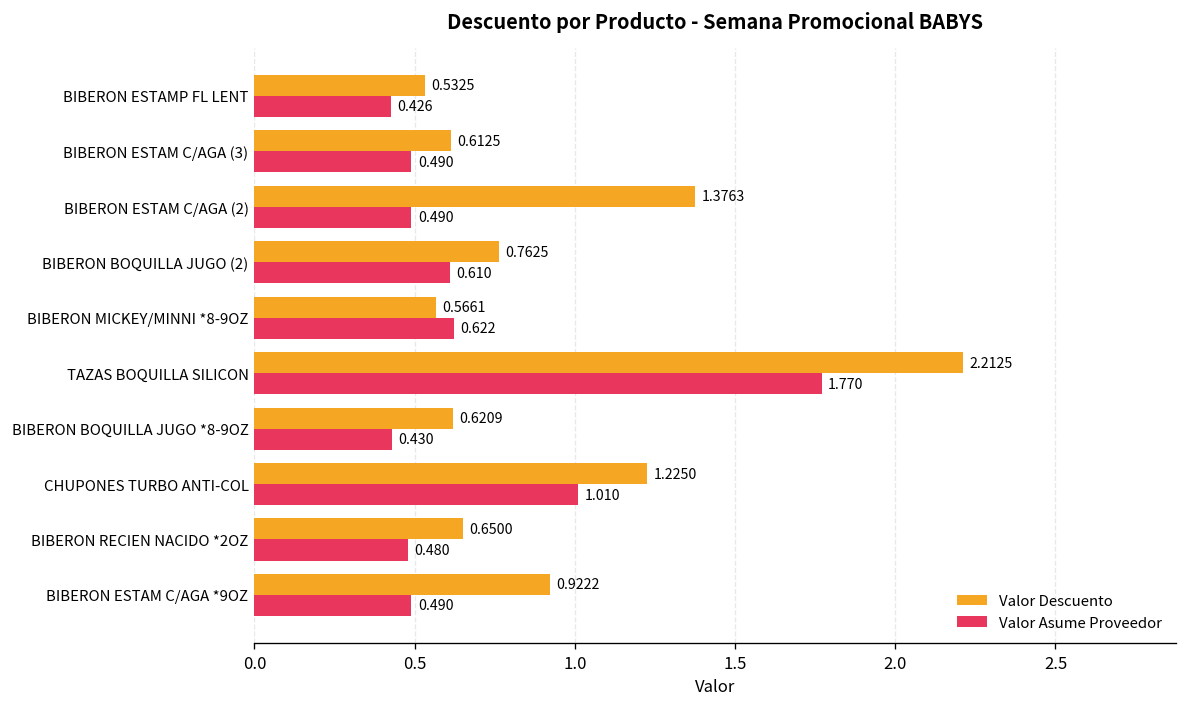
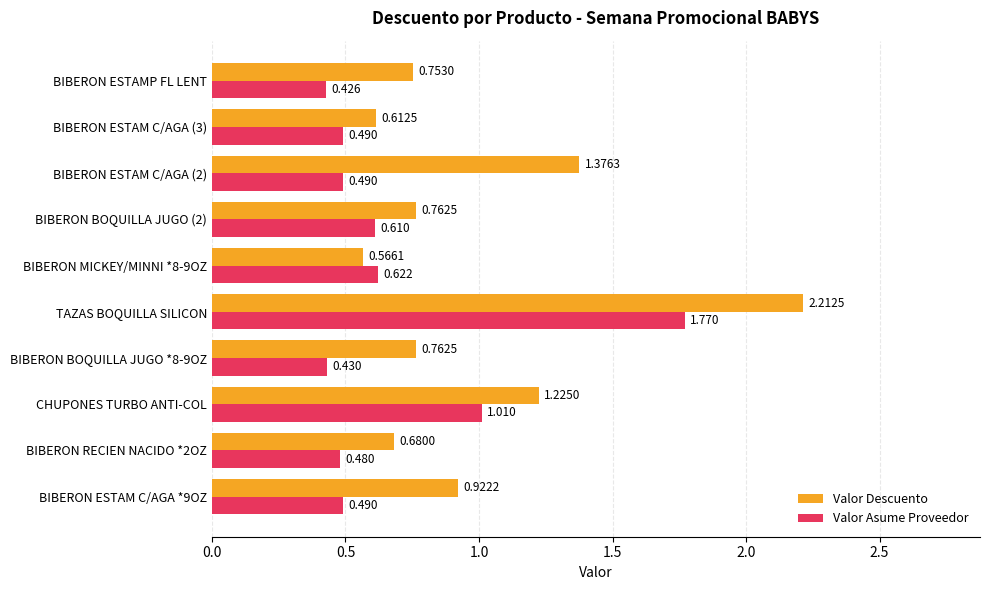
  {
    "Valor Descuento": {
-     "BIBERON ESTAMP FL LENT": 0.5325,
+     "BIBERON ESTAMP FL LENT": 0.7530,
      "BIBERON ESTAM C/AGA (3)": 0.6125,
      "BIBERON ESTAM C/AGA (2)": 1.3763,
      "BIBERON BOQUILLA JUGO (2)": 0.7625,
      "BIBERON MICKEY/MINNI *8-9OZ": 0.5661,
      "TAZAS BOQUILLA SILICON": 2.2125,
-     "BIBERON BOQUILLA JUGO *8-9OZ": 0.6209,
+     "BIBERON BOQUILLA JUGO *8-9OZ": 0.7625,
      "CHUPONES TURBO ANTI-COL": 1.2250,
-     "BIBERON RECIEN NACIDO *2OZ": 0.6500,
+     "BIBERON RECIEN NACIDO *2OZ": 0.6800,
      "BIBERON ESTAM C/AGA *9OZ": 0.9222
    },
    "Valor Asume Proveedor": {
      "BIBERON ESTAMP FL LENT": 0.426,
      "BIBERON ESTAM C/AGA (3)": 0.490,
      "BIBERON ESTAM C/AGA (2)": 0.490,
      "BIBERON BOQUILLA JUGO (2)": 0.610,
      "BIBERON MICKEY/MINNI *8-9OZ": 0.622,
      "TAZAS BOQUILLA SILICON": 1.770,
      "BIBERON BOQUILLA JUGO *8-9OZ": 0.430,
      "CHUPONES TURBO ANTI-COL": 1.010,
      "BIBERON RECIEN NACIDO *2OZ": 0.480,
      "BIBERON ESTAM C/AGA *9OZ": 0.490
    }
  }
